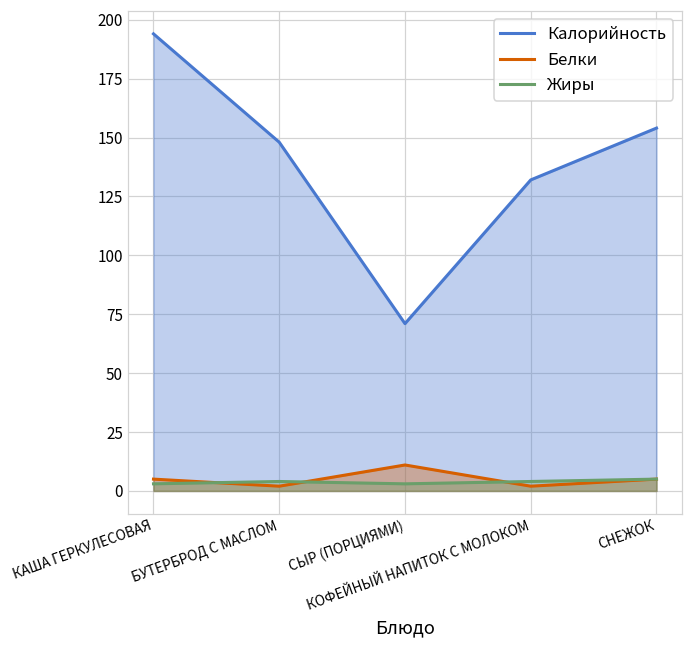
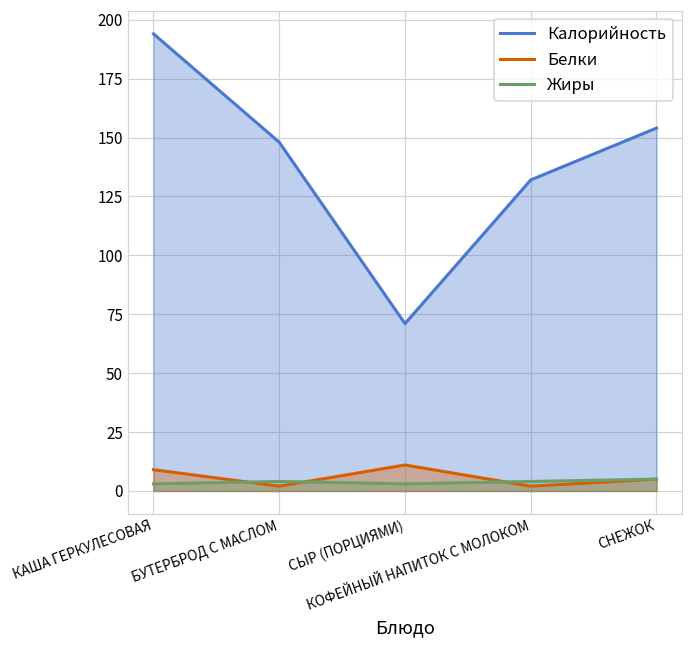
  {
    "Белки": {
-     "КАША ГЕРКУЛЕСОВАЯ": 5,
+     "КАША ГЕРКУЛЕСОВАЯ": 9,
      "БУТЕРБРОД С МАСЛОМ": 2,
      "СЫР (ПОРЦИЯМИ)": 11,
      "КОФЕЙНЫЙ НАПИТОК С МОЛОКОМ": 2
    }
  }
